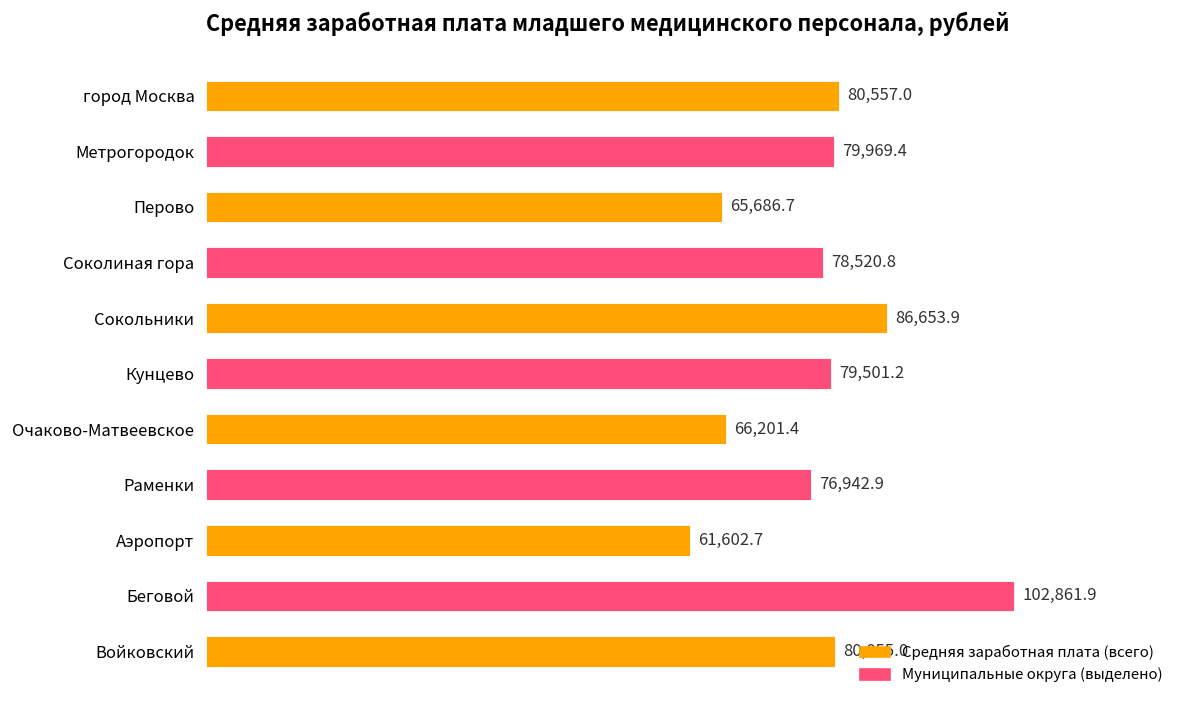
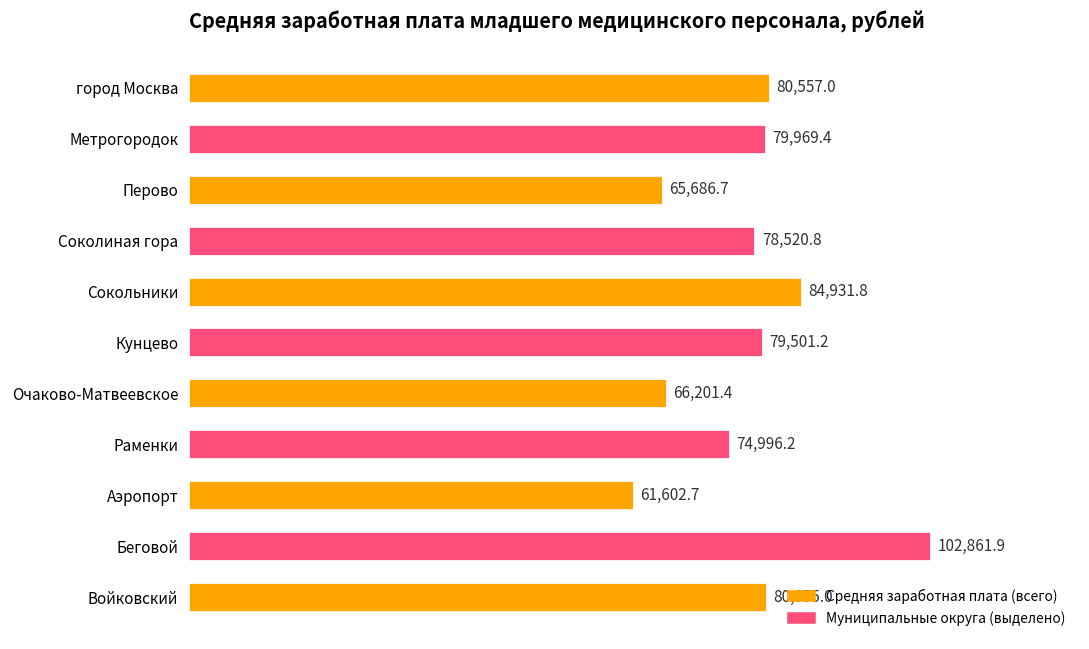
  {
    "город Москва": "80,557.0",
    "Метрогородок": "79,969.4",
    "Перово": "65,686.7",
    "Соколиная гора": "78,520.8",
-   "Сокольники": "86,653.9",
+   "Сокольники": "84,931.8",
    "Кунцево": "79,501.2",
    "Очаково-Матвеевское": "66,201.4",
-   "Раменки": "76,942.9",
+   "Раменки": "74,996.2",
    "Аэропорт": "61,602.7",
    "Беговой": "102,861.9",
    "Войковский": "80,055.0"
  }
